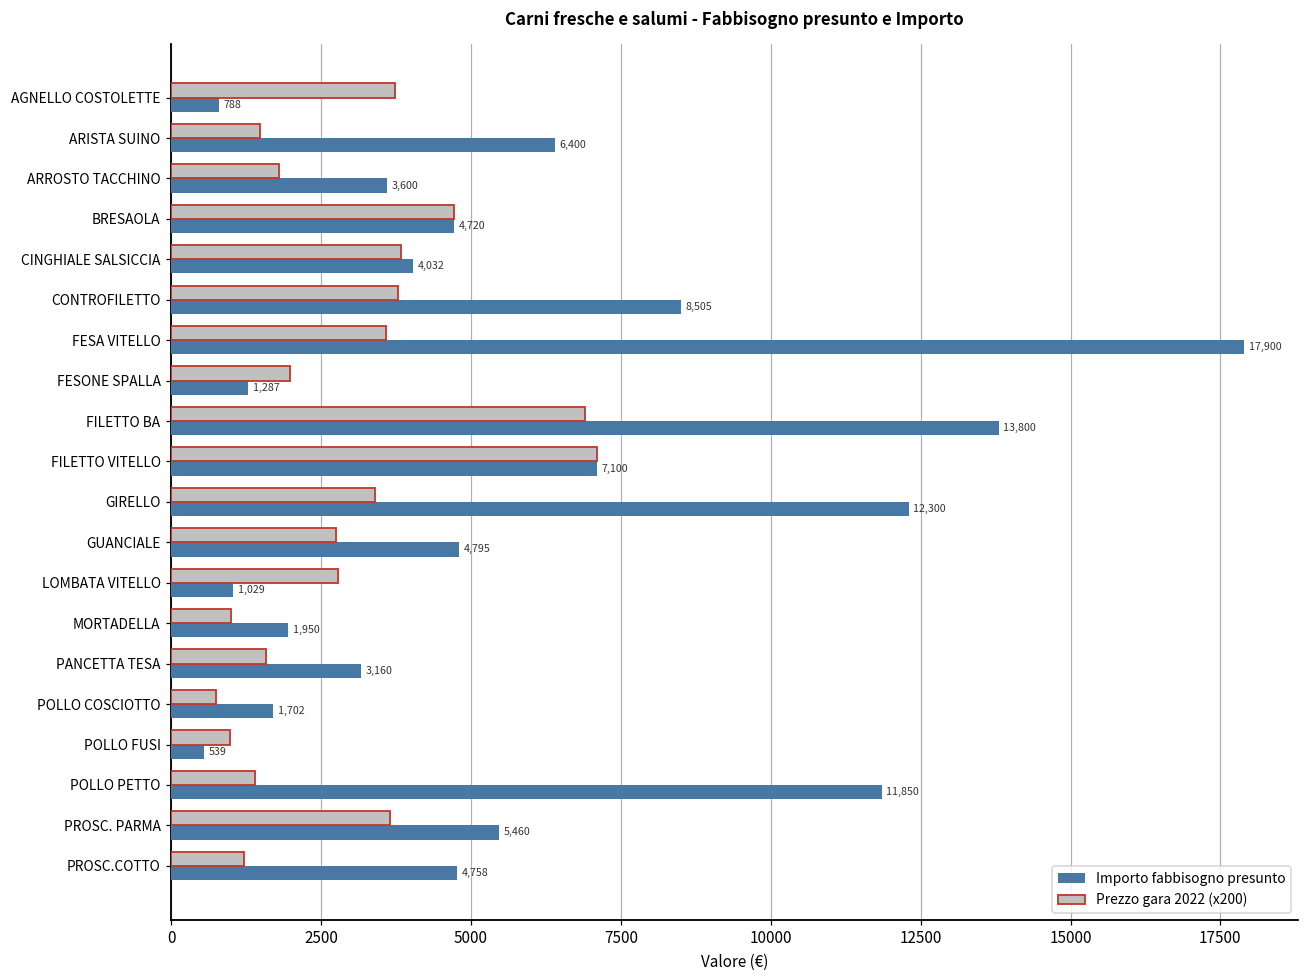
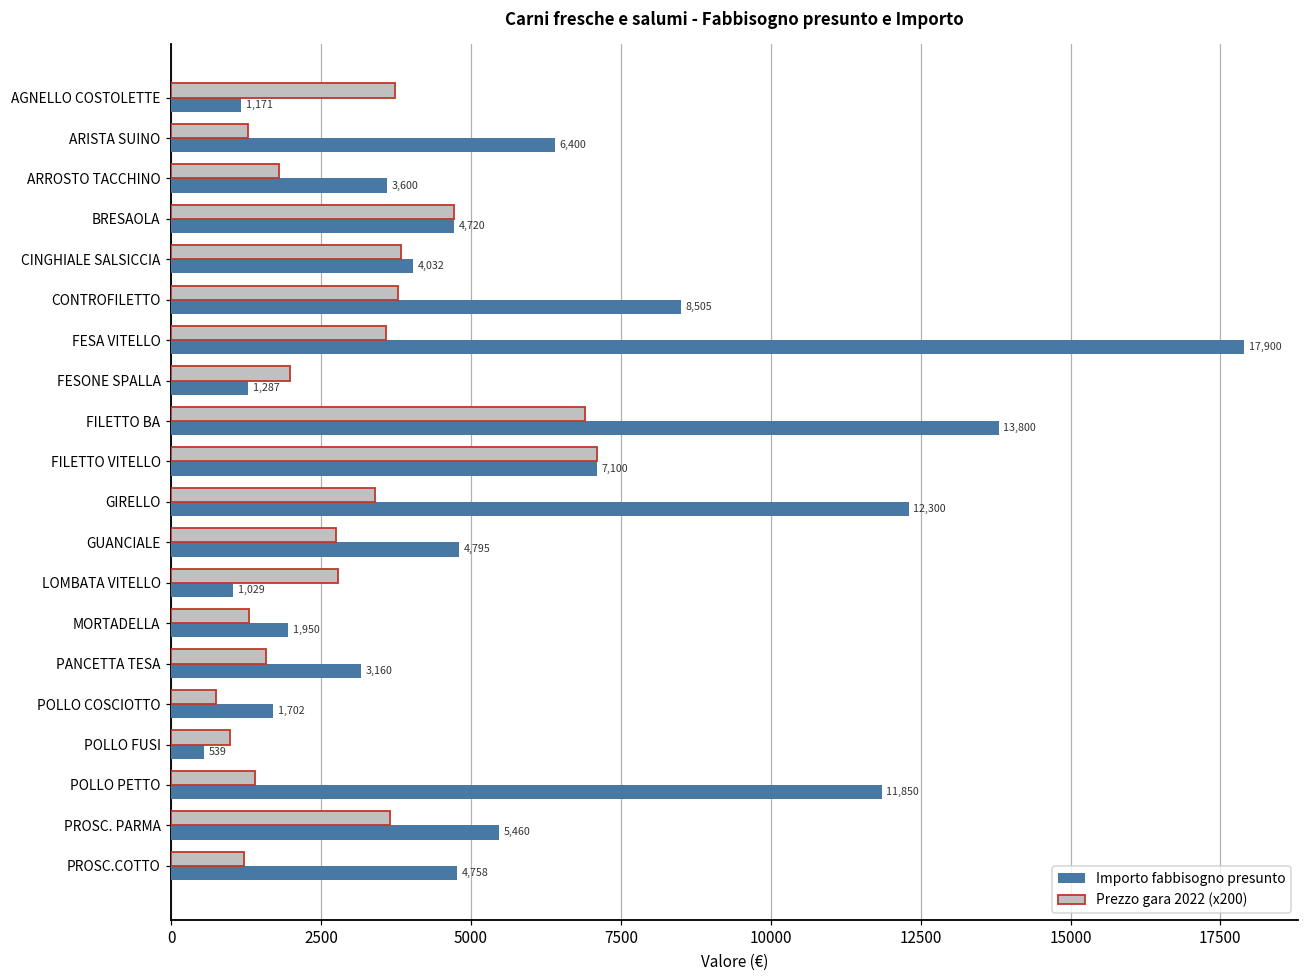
  {
    "Importo fabbisogno presunto": {
-     "AGNELLO COSTOLETTE": "788",
+     "AGNELLO COSTOLETTE": "1,171",
      "ARISTA SUINO": "6,400",
      "ARROSTO TACCHINO": "3,600",
      "BRESAOLA": "4,720",
      "CINGHIALE SALSICCIA": "4,032",
      "CONTROFILETTO": "8,505",
      "FESA VITELLO": "17,900",
      "FESONE SPALLA": "1,287",
      "FILETTO BA": "13,800",
      "FILETTO VITELLO": "7,100",
      "GIRELLO": "12,300",
      "GUANCIALE": "4,795",
      "LOMBATA VITELLO": "1,029",
      "MORTADELLA": "1,950",
      "PANCETTA TESA": "3,160",
      "POLLO COSCIOTTO": "1,702",
      "POLLO FUSI": "539",
      "POLLO PETTO": "11,850",
      "PROSC. PARMA": "5,460",
      "PROSC.COTTO": "4,758"
    },
    "Prezzo gara 2022 (x200)": {
      "AGNELLO COSTOLETTE": "3700",
-     "ARISTA SUINO": "1500",
+     "ARISTA SUINO": "1300",
      "ARROSTO TACCHINO": "1800",
      "CINGHIALE SALSICCIA": "3800",
      "CONTROFILETTO": "3800",
      "FESA VITELLO": "3600",
      "FESONE SPALLA": "2000",
      "FILETTO BA": "6900",
      "GIRELLO": "3400",
      "GUANCIALE": "2700",
      "LOMBATA VITELLO": "2800",
-     "MORTADELLA": "1000",
+     "MORTADELLA": "1300",
      "PANCETTA TESA": "1600",
      "POLLO COSCIOTTO": "700",
      "POLLO FUSI": "1000",
      "POLLO PETTO": "1400",
      "PROSC. PARMA": "3600",
      "PROSC.COTTO": "1200"
    }
  }
